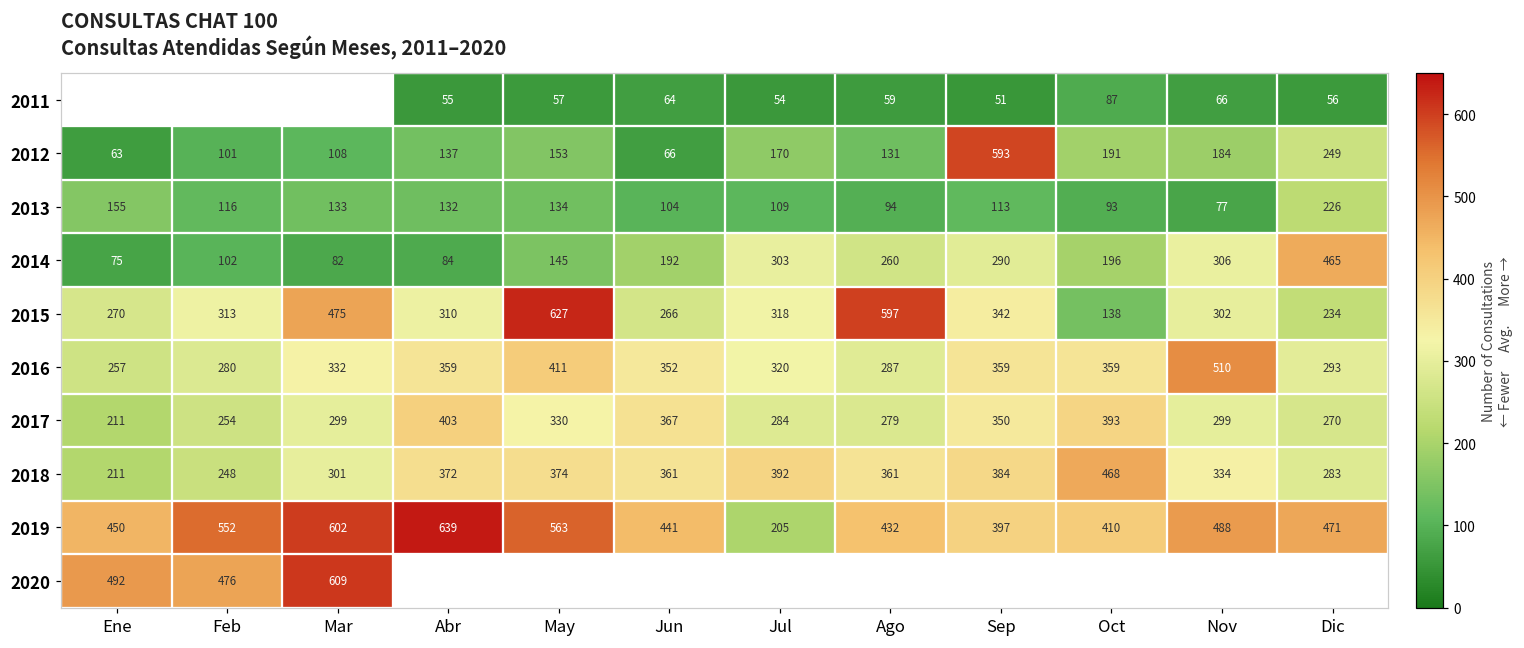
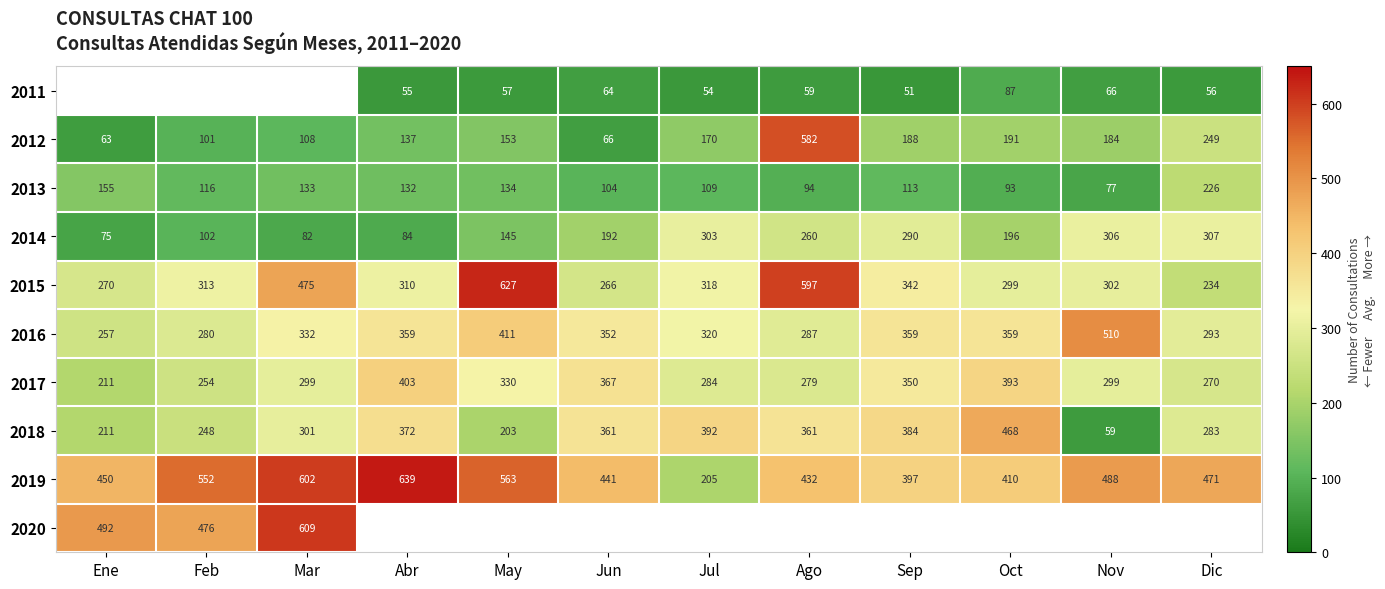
  {
    "2011": {
      "Abr": 55,
      "May": 57,
      "Jun": 64,
      "Jul": 54,
      "Ago": 59,
      "Sep": 51,
      "Oct": 87,
      "Nov": 66,
      "Dic": 56
    },
    "2012": {
      "Ene": 63,
      "Feb": 101,
      "Mar": 108,
      "Abr": 137,
      "May": 153,
      "Jun": 66,
      "Jul": 170,
-     "Ago": 131,
-     "Sep": 593,
+     "Ago": 582,
+     "Sep": 188,
      "Oct": 191,
      "Nov": 184,
      "Dic": 249
    },
    "2013": {
      "Ene": 155,
      "Feb": 116,
      "Mar": 133,
      "Abr": 132,
      "May": 134,
      "Jun": 104,
      "Jul": 109,
      "Ago": 94,
      "Sep": 113,
      "Oct": 93,
      "Nov": 77,
      "Dic": 226
    },
    "2014": {
      "Ene": 75,
      "Feb": 102,
      "Mar": 82,
      "Abr": 84,
      "May": 145,
      "Jun": 192,
      "Jul": 303,
      "Ago": 260,
      "Sep": 290,
      "Oct": 196,
      "Nov": 306,
-     "Dic": 465
+     "Dic": 307
    },
    "2015": {
      "Ene": 270,
      "Feb": 313,
      "Mar": 475,
      "Abr": 310,
      "May": 627,
      "Jun": 266,
      "Jul": 318,
      "Ago": 597,
      "Sep": 342,
-     "Oct": 138,
+     "Oct": 299,
      "Nov": 302,
      "Dic": 234
    },
    "2016": {
      "Ene": 257,
      "Feb": 280,
      "Mar": 332,
      "Abr": 359,
      "May": 411,
      "Jun": 352,
      "Jul": 320,
      "Ago": 287,
      "Sep": 359,
      "Oct": 359,
      "Nov": 510,
      "Dic": 293
    },
    "2017": {
      "Ene": 211,
      "Feb": 254,
      "Mar": 299,
      "Abr": 403,
      "May": 330,
      "Jun": 367,
      "Jul": 284,
      "Ago": 279,
      "Sep": 350,
      "Oct": 393,
      "Nov": 299,
      "Dic": 270
    },
    "2018": {
      "Ene": 211,
      "Feb": 248,
      "Mar": 301,
      "Abr": 372,
-     "May": 374,
+     "May": 203,
      "Jun": 361,
      "Jul": 392,
      "Ago": 361,
      "Sep": 384,
      "Oct": 468,
-     "Nov": 334,
+     "Nov": 59,
      "Dic": 283
    },
    "2019": {
      "Ene": 450,
      "Feb": 552,
      "Mar": 602,
      "Abr": 639,
      "May": 563,
      "Jun": 441,
      "Jul": 205,
      "Ago": 432,
      "Sep": 397,
      "Oct": 410,
      "Nov": 488,
      "Dic": 471
    },
    "2020": {
      "Ene": 492,
      "Feb": 476,
      "Mar": 609
    }
  }
